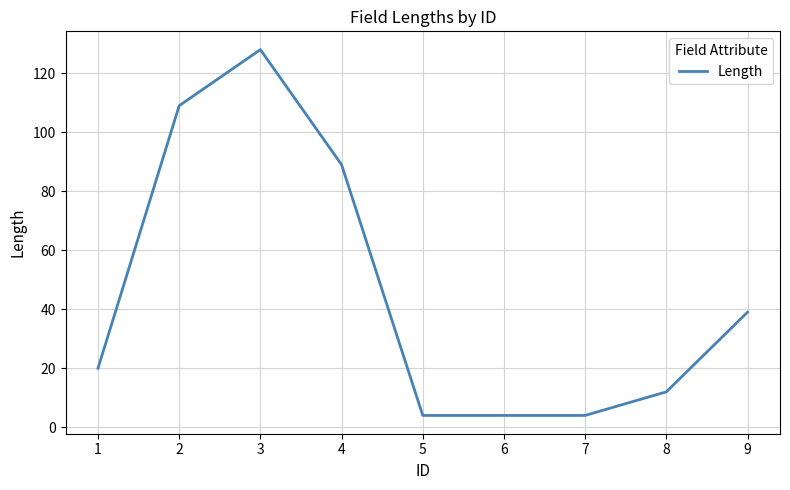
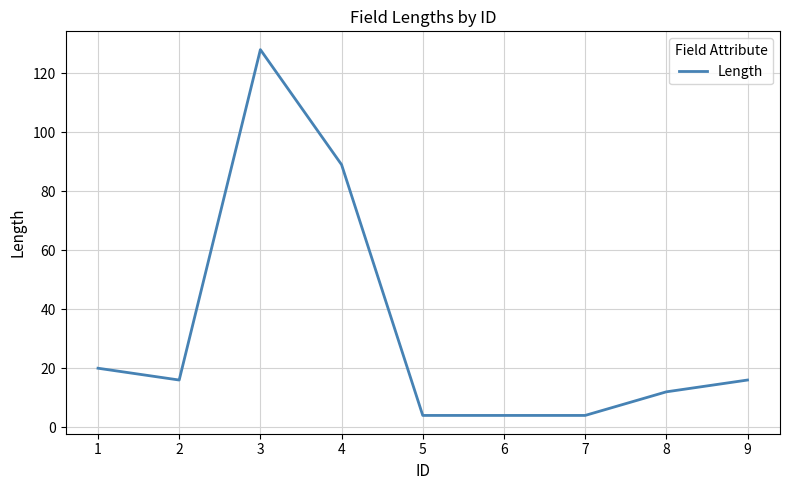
  {
    "1": 20,
-   "2": 109,
+   "2": 16,
    "3": 128,
    "4": 89,
    "5": 4,
    "6": 4,
    "7": 4,
    "8": 12,
-   "9": 39
+   "9": 16
  }
